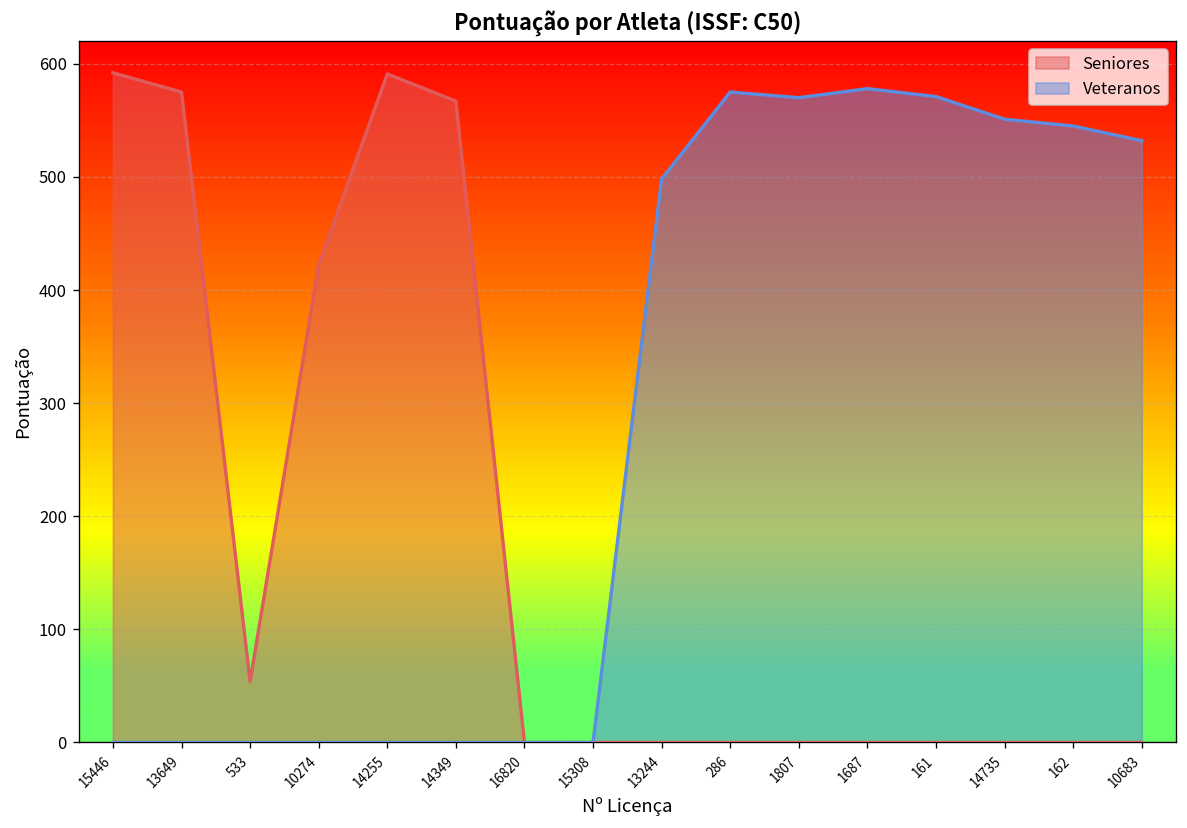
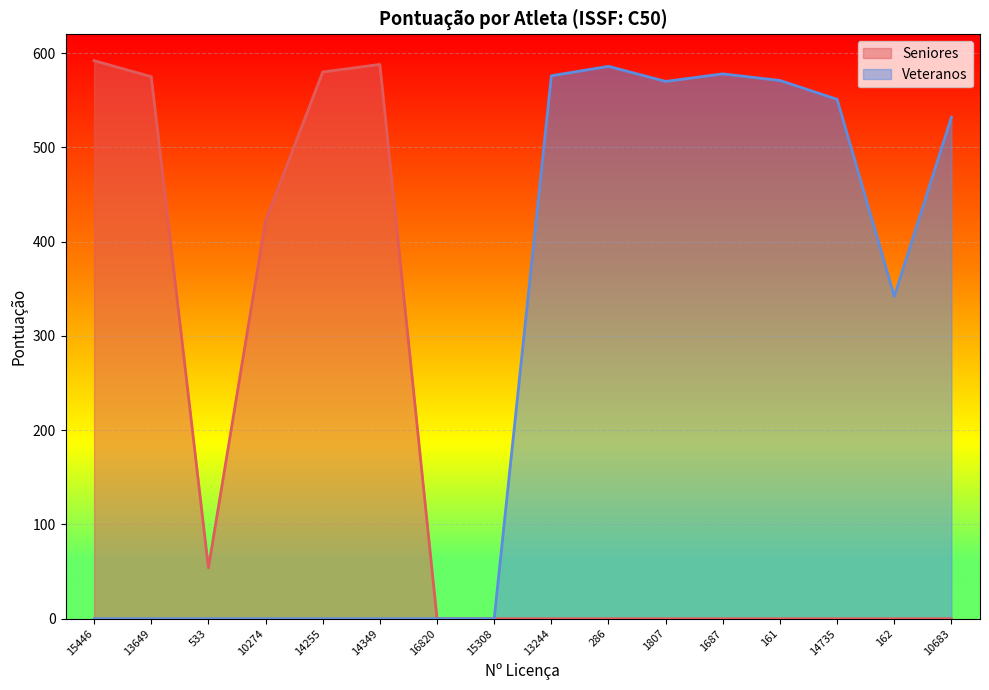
  {
    "Seniores": {
      "15446": 590,
      "13649": 580,
      "533": 50,
      "10274": 420,
-     "14255": 590,
-     "14349": 570,
+     "14255": 580,
+     "14349": 590,
      "13244": 0,
      "286": 0,
      "1807": 0,
      "1687": 0,
      "161": 0,
      "14735": 0,
      "162": 0,
      "10683": 0
    },
    "Veteranos": {
      "15446": 0,
      "13649": 0,
      "533": 0,
      "10274": 0,
      "14255": 0,
      "14349": 0,
-     "13244": 500,
-     "286": 580,
+     "13244": 580,
+     "286": 590,
      "1807": 570,
      "1687": 580,
      "161": 570,
      "14735": 550,
-     "162": 550,
+     "162": 340,
      "10683": 530
    }
  }
